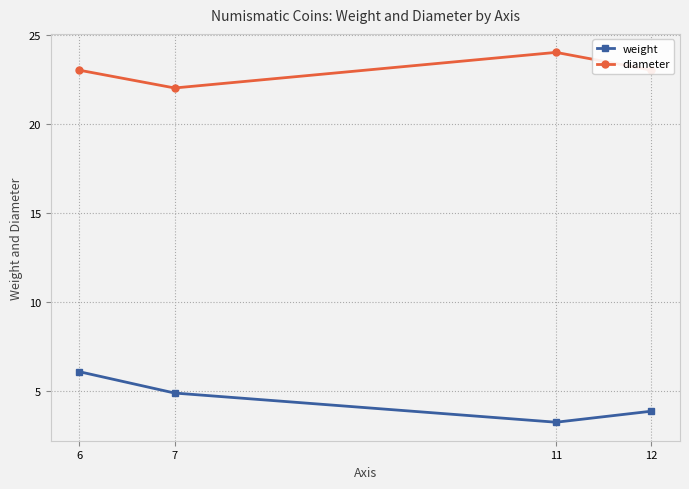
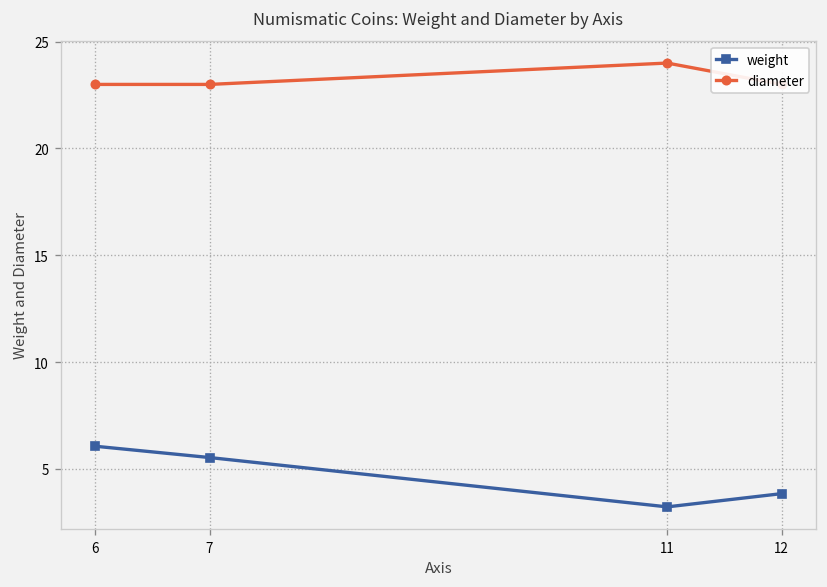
  {
    "weight": {
      "6": 6.1,
-     "7": 4.9,
+     "7": 5.5,
      "11": 3.2,
      "12": 3.8
    },
    "diameter": {
      "6": 23,
-     "7": 22,
+     "7": 23,
      "11": 24
    }
  }
